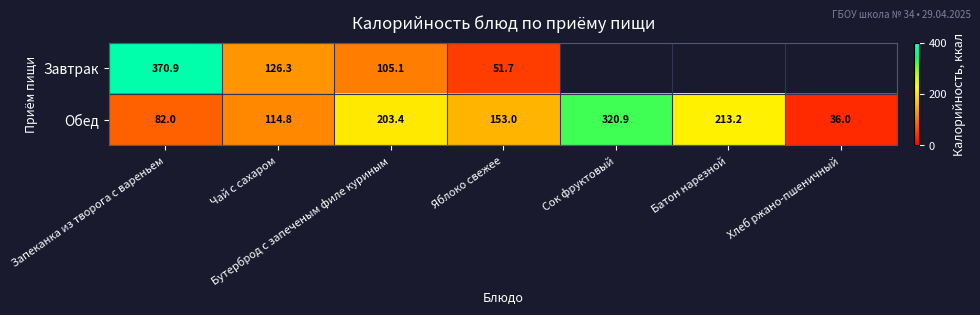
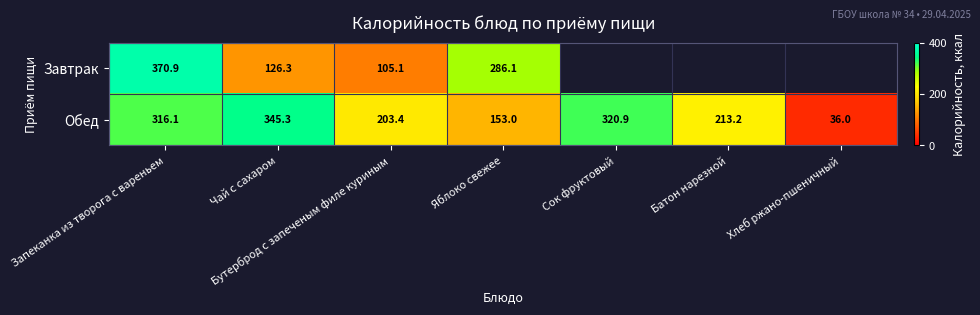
  {
    "Завтрак": {
      "Запеканка из творога с вареньем": 370.9,
      "Чай с сахаром": 126.3,
      "Бутерброд с запеченым филе куриным": 105.1,
-     "Яблоко свежее": 51.7
+     "Яблоко свежее": 286.1
    },
    "Обед": {
-     "Запеканка из творога с вареньем": 82.0,
-     "Чай с сахаром": 114.8,
+     "Запеканка из творога с вареньем": 316.1,
+     "Чай с сахаром": 345.3,
      "Бутерброд с запеченым филе куриным": 203.4,
      "Яблоко свежее": 153.0,
      "Сок фруктовый": 320.9,
      "Батон нарезной": 213.2,
      "Хлеб ржано-пшеничный": 36.0
    }
  }
